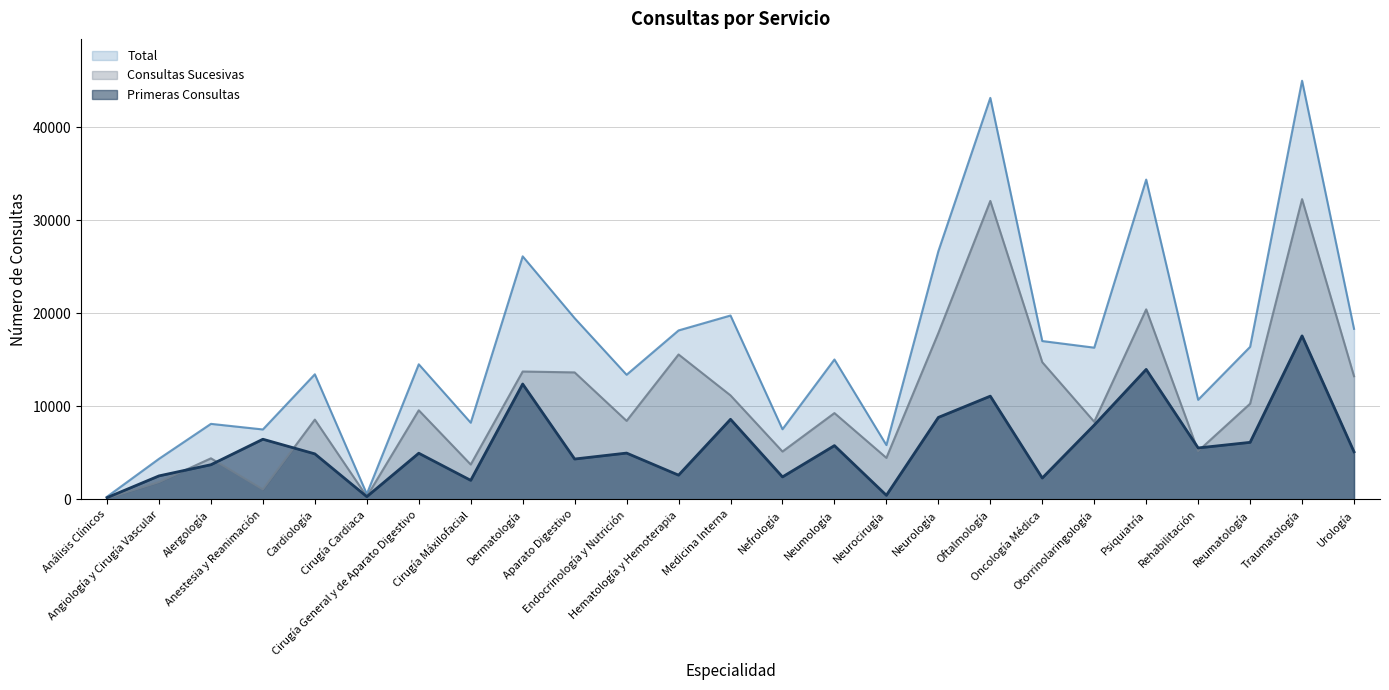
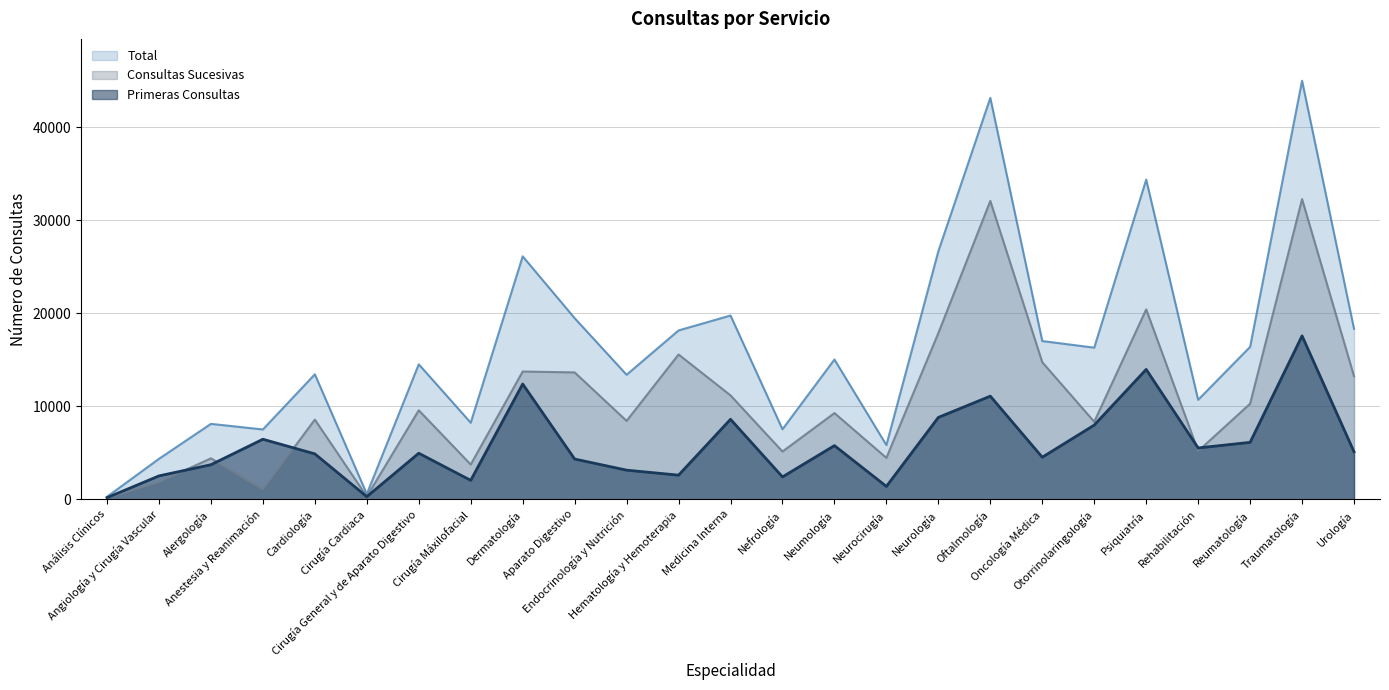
  {
    "Primeras Consultas": {
      "Angiología y Cirugía Vascular": 3000,
      "Alergología": 4000,
      "Anestesia y Reanimación": 6000,
      "Cardiología": 5000,
      "Cirugía General y de Aparato Digestivo": 5000,
      "Cirugía Máxilofacial": 2000,
      "Dermatología": 12000,
      "Aparato Digestivo": 4000,
-     "Endocrinología y Nutrición": 5000,
+     "Endocrinología y Nutrición": 3000,
      "Hematología y Hemoterapia": 3000,
      "Medicina Interna": 9000,
      "Nefrología": 2000,
      "Neumología": 6000,
-     "Neurocirugía": 0,
+     "Neurocirugía": 1000,
      "Neurología": 9000,
      "Oftalmología": 11000,
-     "Oncología Médica": 2000,
+     "Oncología Médica": 5000,
      "Otorrinolaringología": 8000,
      "Psiquiatría": 14000,
      "Rehabilitación": 6000,
      "Reumatología": 6000,
      "Traumatología": 18000,
      "Urología": 5000
    }
  }
